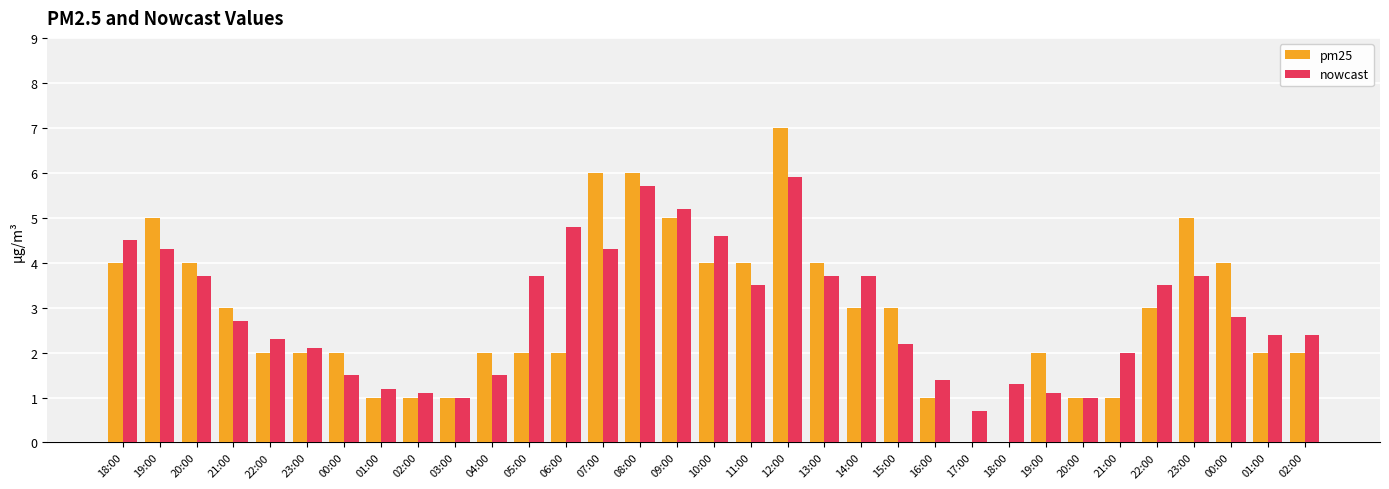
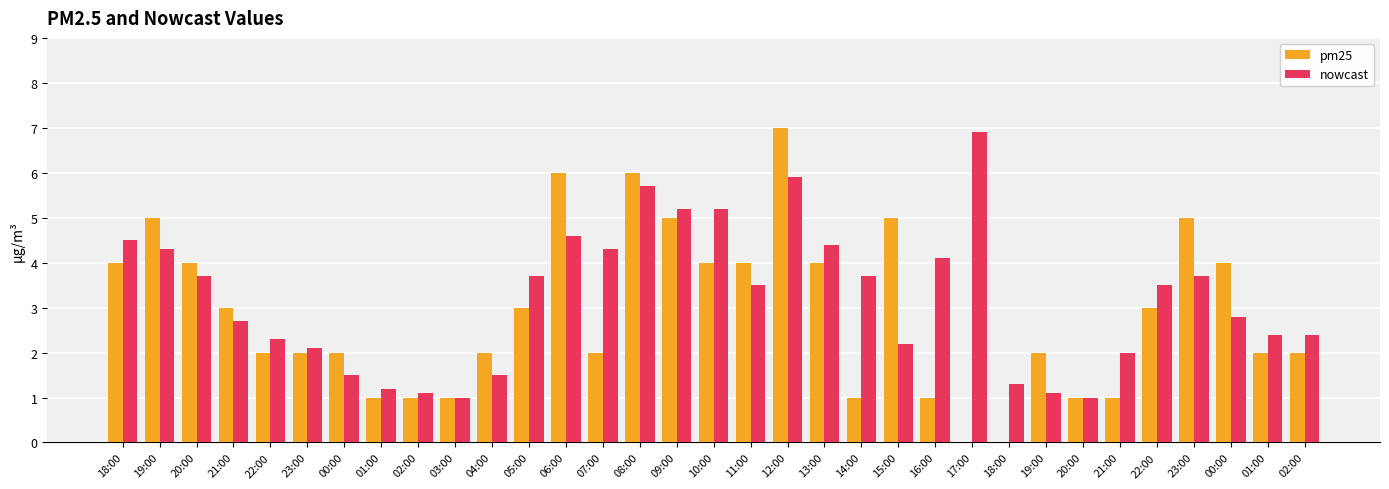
  {
    "pm25": {
      "03:00": 1,
      "04:00": 2,
-     "05:00": 2,
-     "06:00": 2,
-     "07:00": 6,
+     "05:00": 3,
+     "06:00": 6,
+     "07:00": 2,
      "08:00": 6,
      "09:00": 5,
      "10:00": 4,
      "11:00": 4,
      "12:00": 7,
      "13:00": 4,
-     "14:00": 3,
-     "15:00": 3,
+     "14:00": 1,
+     "15:00": 5,
      "16:00": 1,
      "17:00": 0
    },
    "nowcast": {
      "03:00": 1.0,
      "04:00": 1.5,
      "05:00": 3.7,
-     "06:00": 4.8,
+     "06:00": 4.6,
      "07:00": 4.3,
      "08:00": 5.7,
      "09:00": 5.2,
-     "10:00": 4.6,
+     "10:00": 5.2,
      "11:00": 3.5,
      "12:00": 5.9,
-     "13:00": 3.7,
+     "13:00": 4.4,
      "14:00": 3.7,
      "15:00": 2.2,
-     "16:00": 1.4,
-     "17:00": 0.7
+     "16:00": 4.1,
+     "17:00": 6.9
    }
  }
